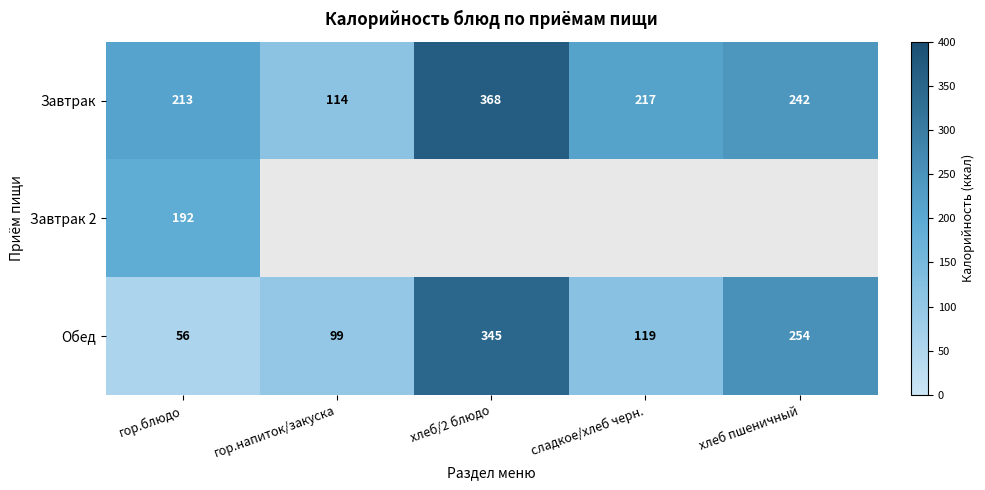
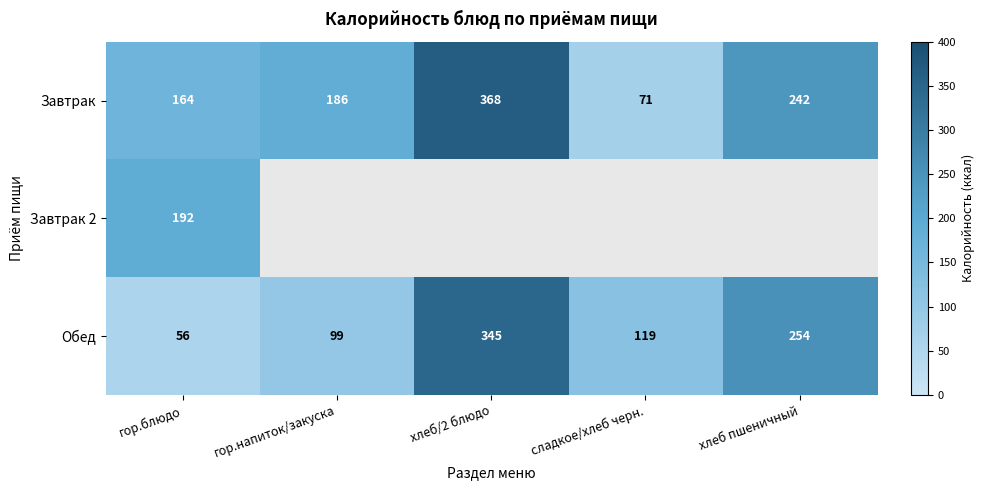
  {
    "Завтрак": {
-     "гор.блюдо": 213,
-     "гор.напиток/закуска": 114,
+     "гор.блюдо": 164,
+     "гор.напиток/закуска": 186,
      "хлеб/2 блюдо": 368,
-     "сладкое/хлеб черн.": 217,
+     "сладкое/хлеб черн.": 71,
      "хлеб пшеничный": 242
    },
    "Завтрак 2": {
      "гор.блюдо": 192
    },
    "Обед": {
      "гор.блюдо": 56,
      "гор.напиток/закуска": 99,
      "хлеб/2 блюдо": 345,
      "сладкое/хлеб черн.": 119,
      "хлеб пшеничный": 254
    }
  }
